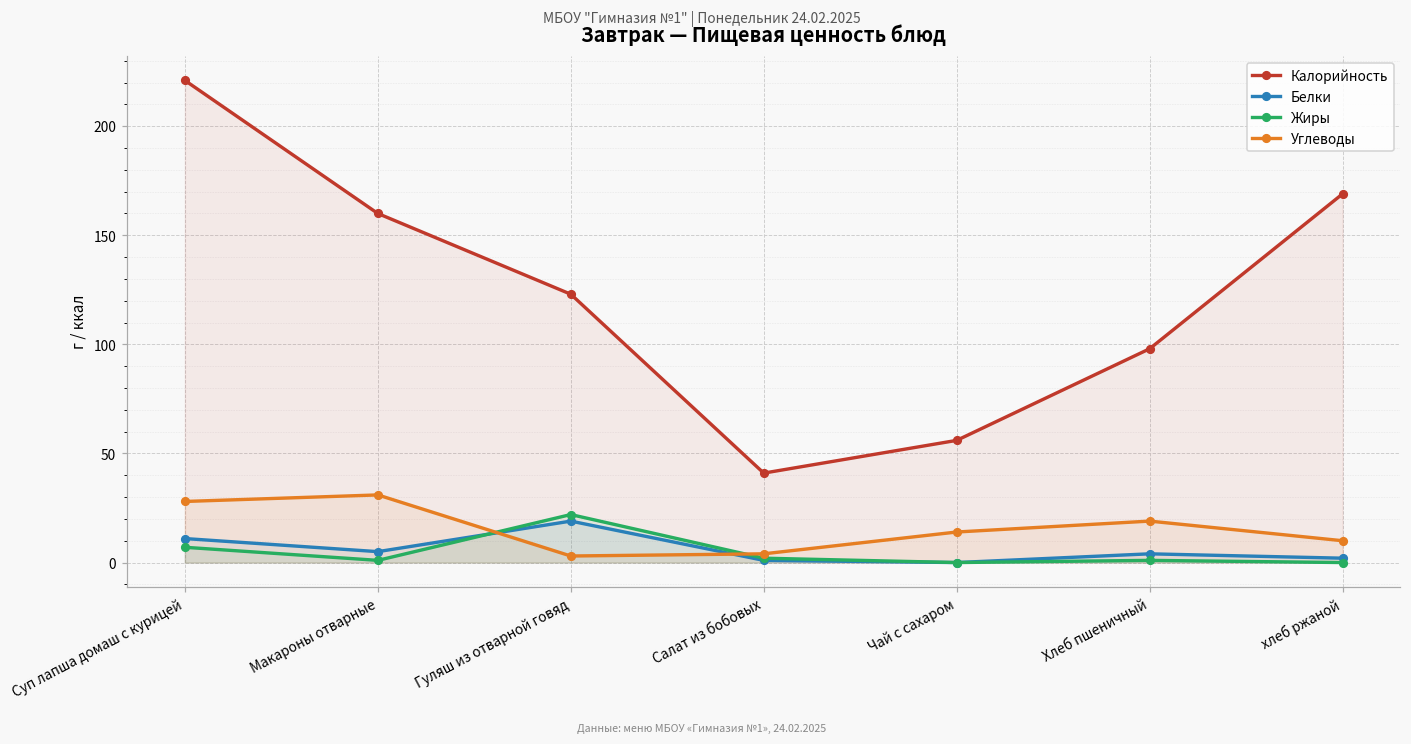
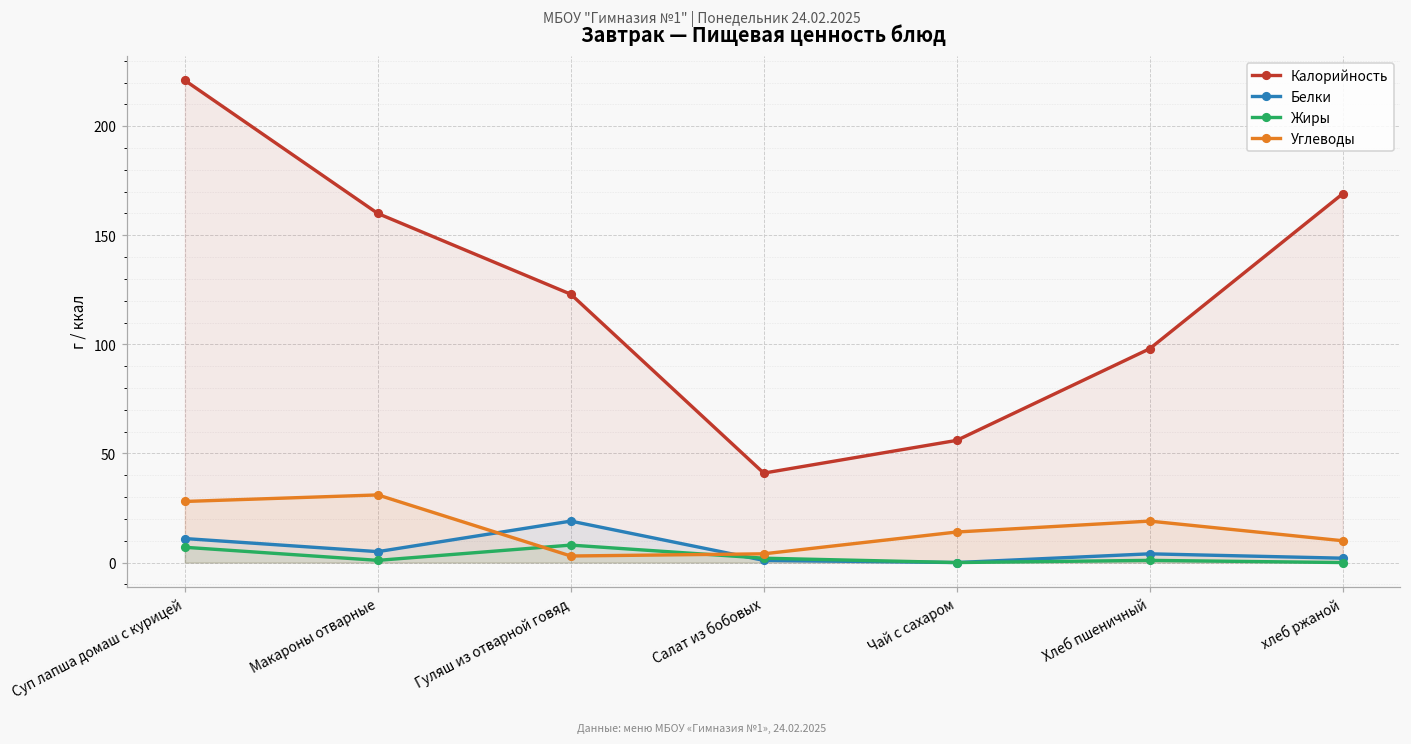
  {
    "Калорийность": {
      "Суп лапша домаш с курицей": 221,
      "Макароны отварные": 160,
      "Гуляш из отварной говяд": 123,
      "Салат из бобовых": 41,
      "Чай с сахаром": 56,
      "Хлеб пшеничный": 98,
      "хлеб ржаной": 169
    },
    "Белки": {
      "Суп лапша домаш с курицей": 11,
      "Макароны отварные": 5,
      "Гуляш из отварной говяд": 19,
      "Хлеб пшеничный": 4,
      "хлеб ржаной": 2
    },
    "Жиры": {
      "Суп лапша домаш с курицей": 7,
      "Макароны отварные": 1,
-     "Гуляш из отварной говяд": 22,
+     "Гуляш из отварной говяд": 8,
      "Хлеб пшеничный": 1,
      "хлеб ржаной": 0
    },
    "Углеводы": {
      "Суп лапша домаш с курицей": 28,
      "Макароны отварные": 31,
      "Гуляш из отварной говяд": 3,
      "Салат из бобовых": 4,
      "Чай с сахаром": 14,
      "Хлеб пшеничный": 19,
      "хлеб ржаной": 10
    }
  }
